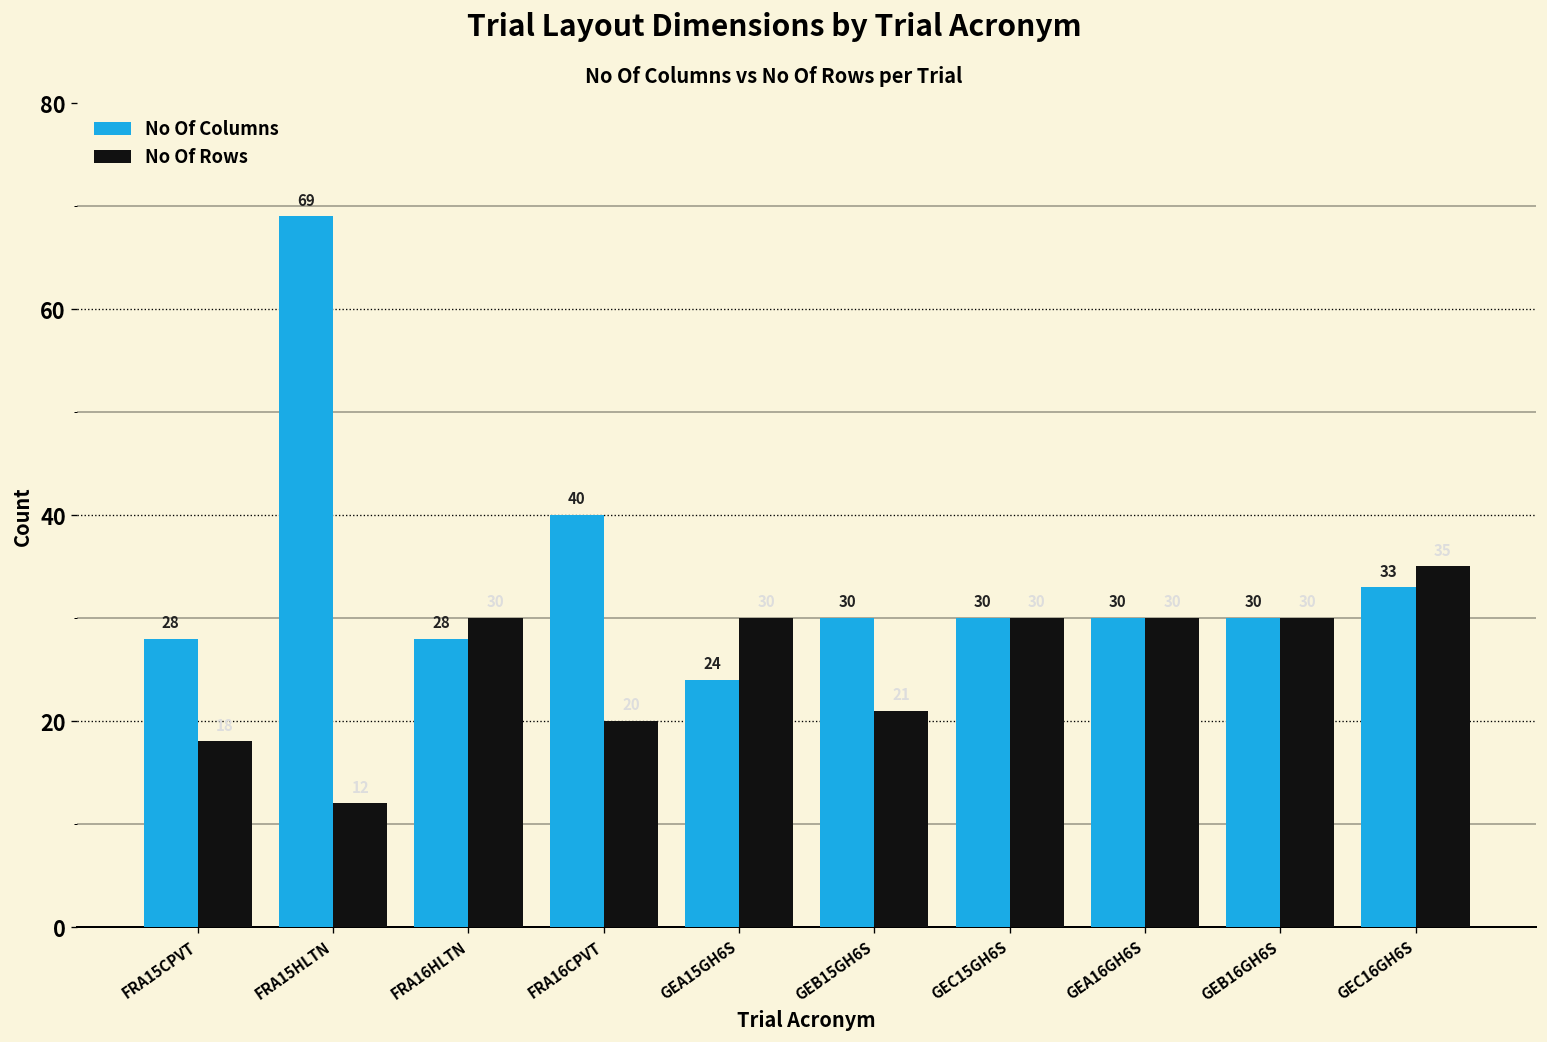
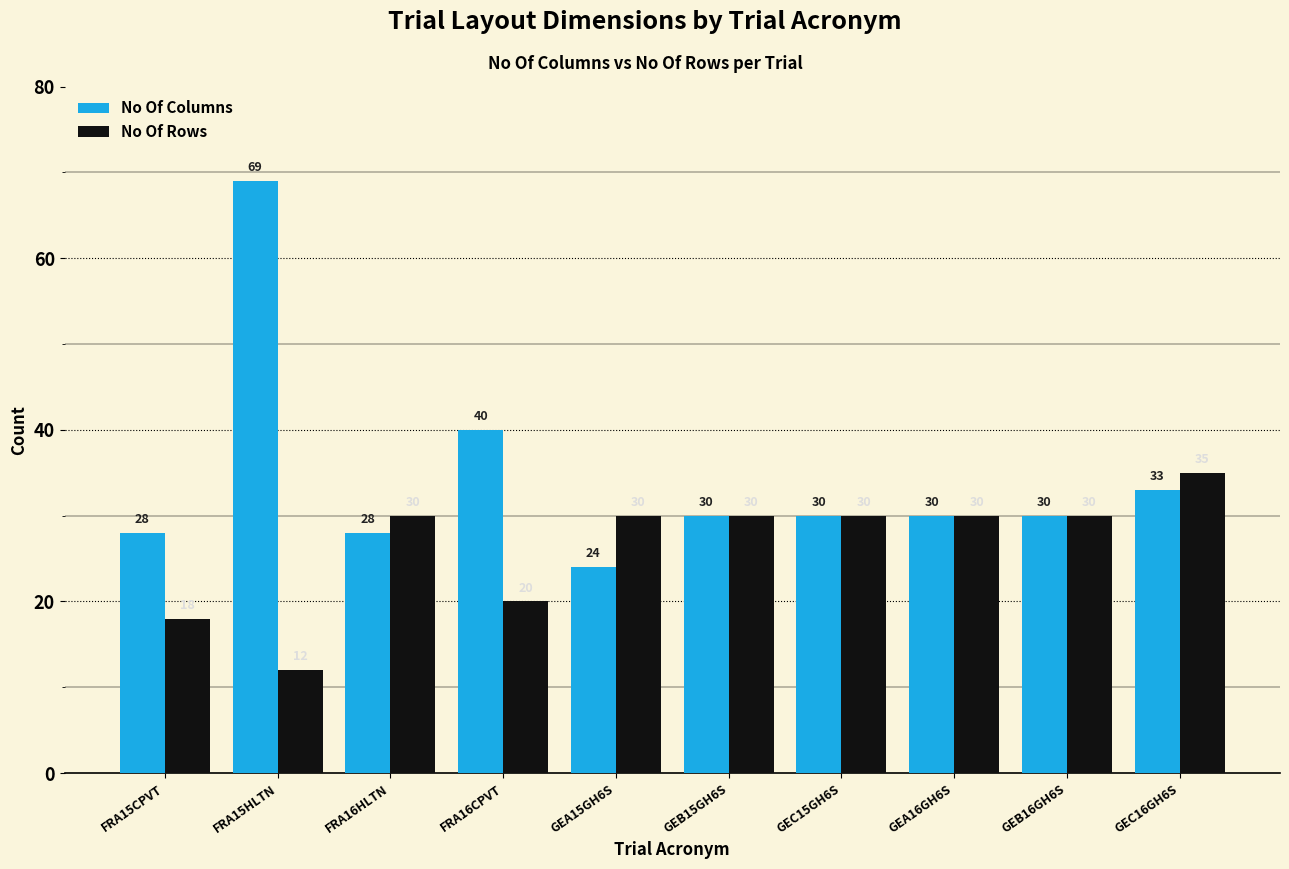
  {
    "No Of Columns": {
      "FRA15CPVT": 28,
      "FRA15HLTN": 69,
      "FRA16HLTN": 28,
      "FRA16CPVT": 40,
      "GEA15GH6S": 24,
      "GEB15GH6S": 30,
      "GEC15GH6S": 30,
      "GEA16GH6S": 30,
      "GEB16GH6S": 30,
      "GEC16GH6S": 33
    },
    "No Of Rows": {
      "FRA15CPVT": 18,
      "FRA15HLTN": 12,
      "FRA16HLTN": 30,
      "FRA16CPVT": 20,
      "GEA15GH6S": 30,
-     "GEB15GH6S": 21,
+     "GEB15GH6S": 30,
      "GEC15GH6S": 30,
      "GEA16GH6S": 30,
      "GEB16GH6S": 30,
      "GEC16GH6S": 35
    }
  }
